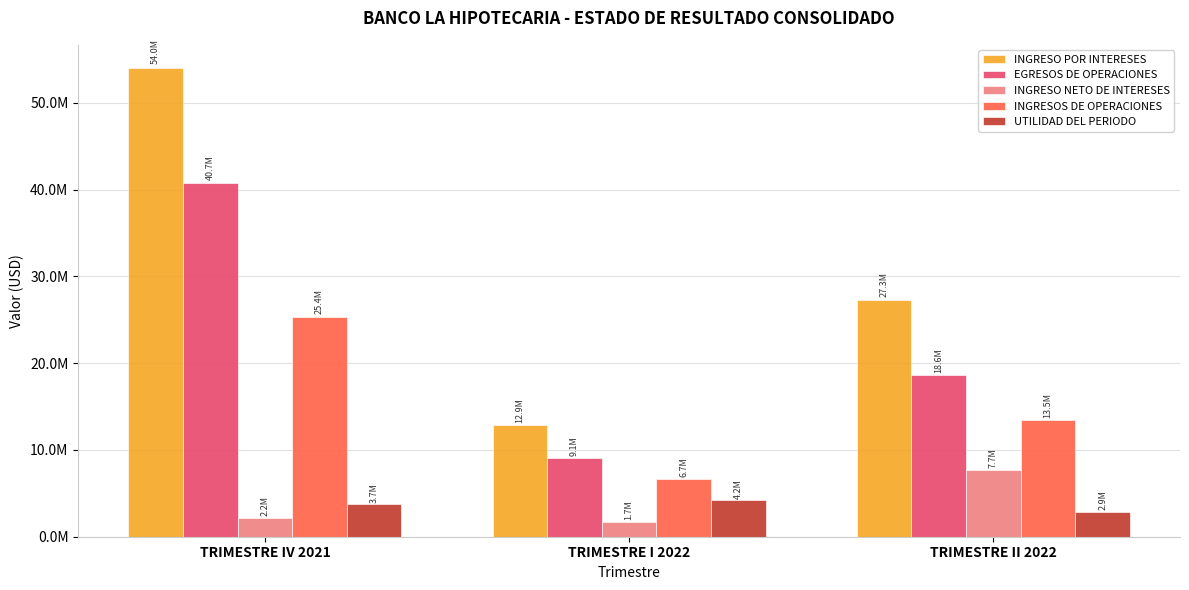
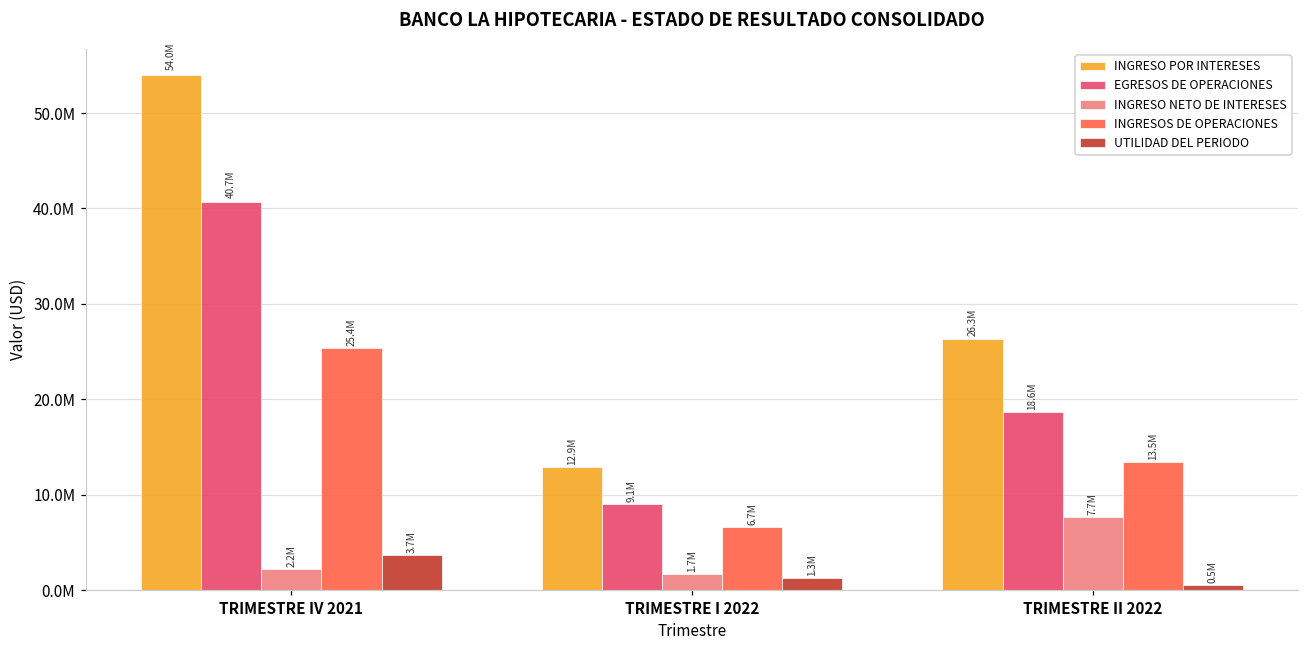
  {
    "INGRESO POR INTERESES": {
      "TRIMESTRE IV 2021": "54.0M",
      "TRIMESTRE I 2022": "12.9M",
-     "TRIMESTRE II 2022": "27.3M"
+     "TRIMESTRE II 2022": "26.3M"
    },
    "INGRESO NETO DE INTERESES": {
      "TRIMESTRE IV 2021": "2.2M",
      "TRIMESTRE I 2022": "1.7M",
      "TRIMESTRE II 2022": "7.7M"
    },
    "UTILIDAD DEL PERIODO": {
      "TRIMESTRE IV 2021": "3.7M",
-     "TRIMESTRE I 2022": "4.2M",
-     "TRIMESTRE II 2022": "2.9M"
+     "TRIMESTRE I 2022": "1.3M",
+     "TRIMESTRE II 2022": "0.5M"
    }
  }
